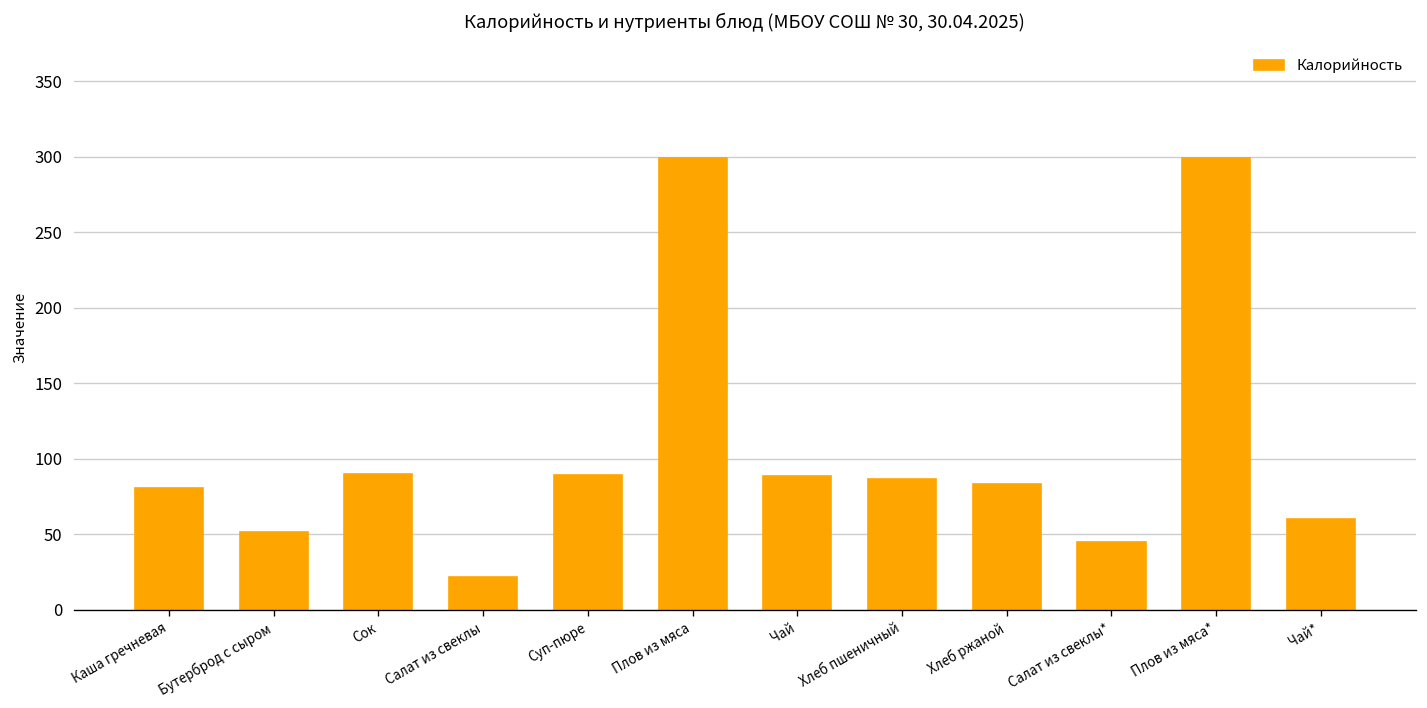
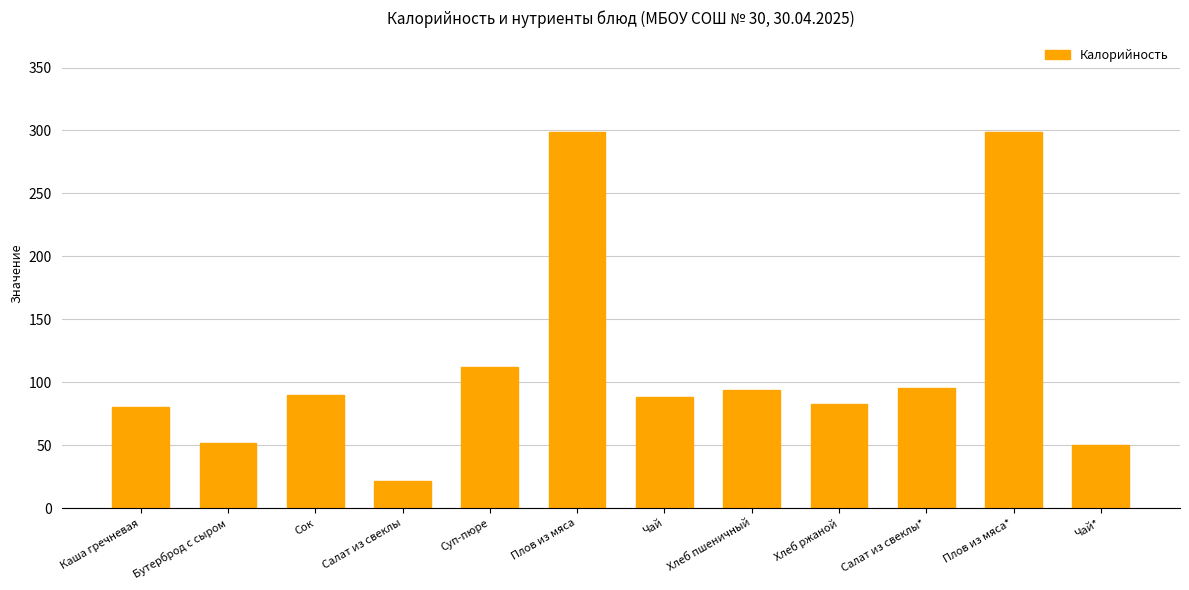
  {
    "Каша гречневая": 81,
    "Бутерброд с сыром": 51,
    "Сок": 90,
    "Салат из свеклы": 22,
-   "Суп-пюре": 89,
+   "Суп-пюре": 112,
    "Плов из мяса": 299,
    "Чай": 89,
-   "Хлеб пшеничный": 86,
+   "Хлеб пшеничный": 94,
    "Хлеб ржаной": 83,
-   "Салат из свеклы*": 45,
+   "Салат из свеклы*": 95,
    "Плов из мяса*": 299,
-   "Чай*": 60
+   "Чай*": 51
  }
